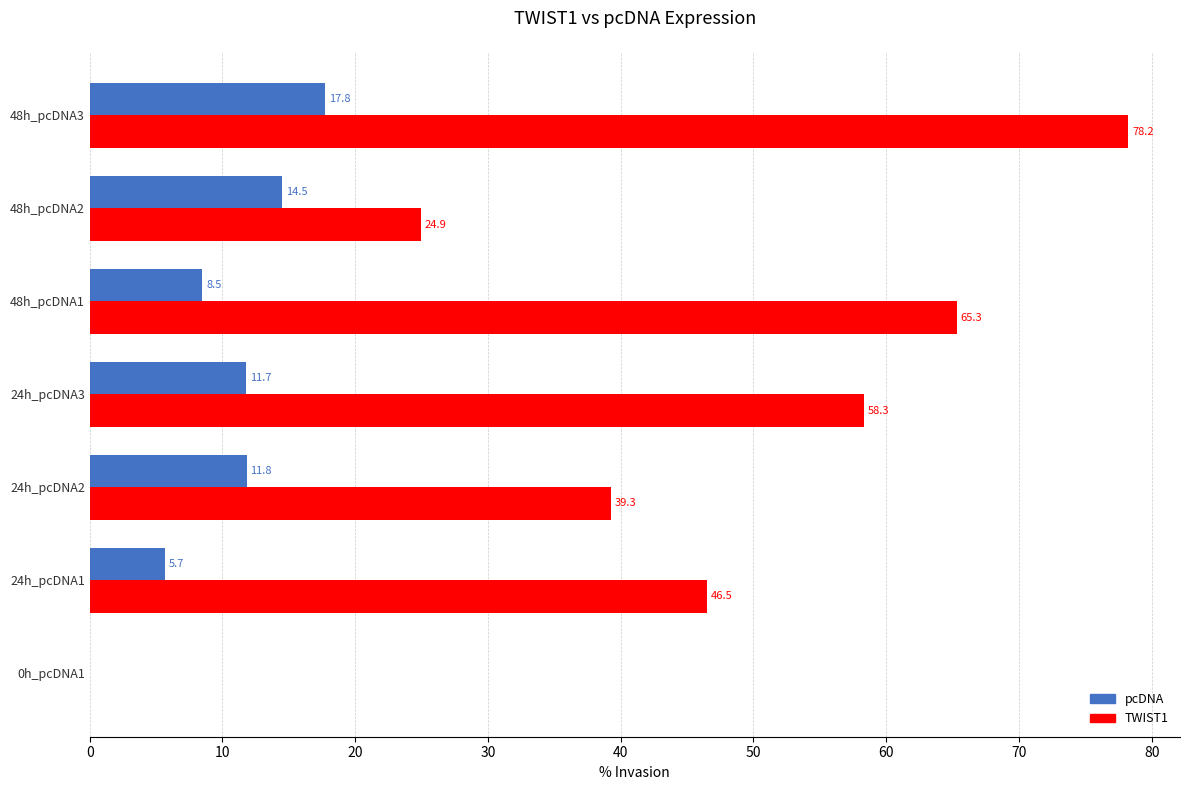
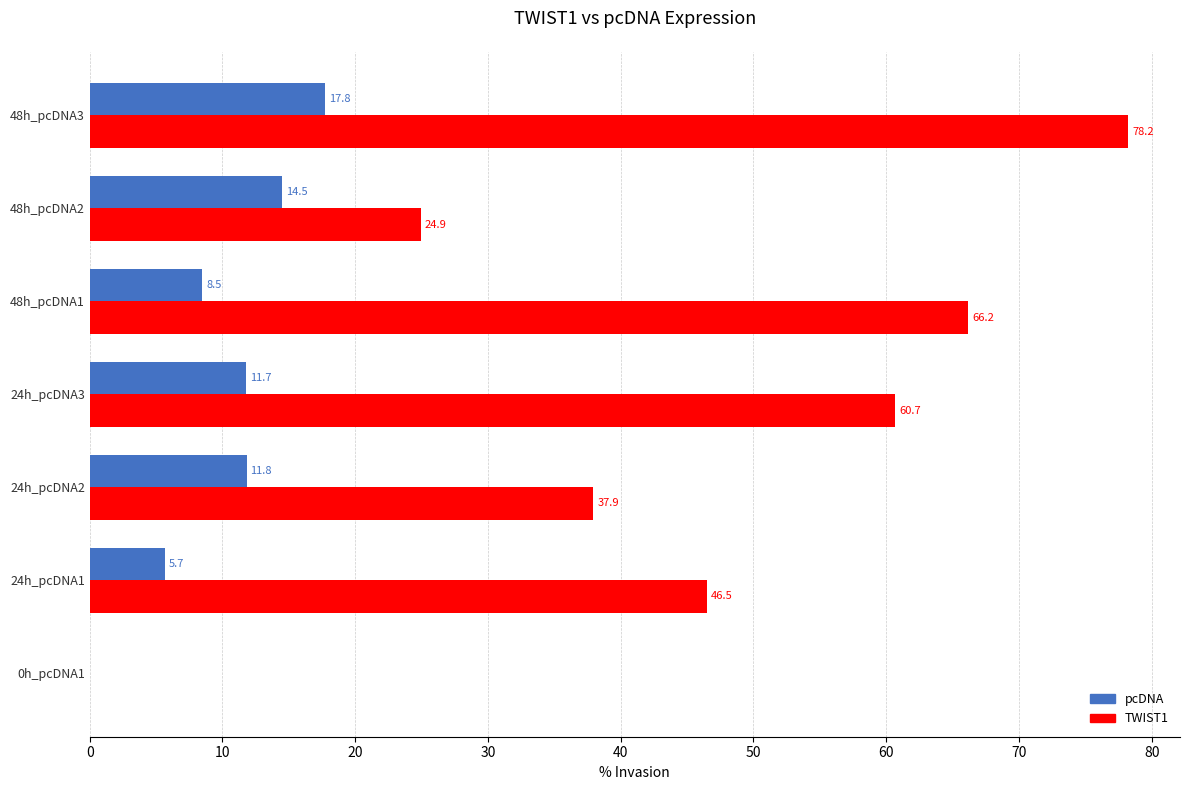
  {
    "pcDNA": {
      "48h_pcDNA3": 17.8,
      "48h_pcDNA2": 14.5,
      "48h_pcDNA1": 8.5,
      "24h_pcDNA3": 11.7,
      "24h_pcDNA2": 11.8,
      "24h_pcDNA1": 5.7
    },
    "TWIST1": {
      "48h_pcDNA3": 78.2,
      "48h_pcDNA2": 24.9,
-     "48h_pcDNA1": 65.3,
-     "24h_pcDNA3": 58.3,
-     "24h_pcDNA2": 39.3,
+     "48h_pcDNA1": 66.2,
+     "24h_pcDNA3": 60.7,
+     "24h_pcDNA2": 37.9,
      "24h_pcDNA1": 46.5
    }
  }
